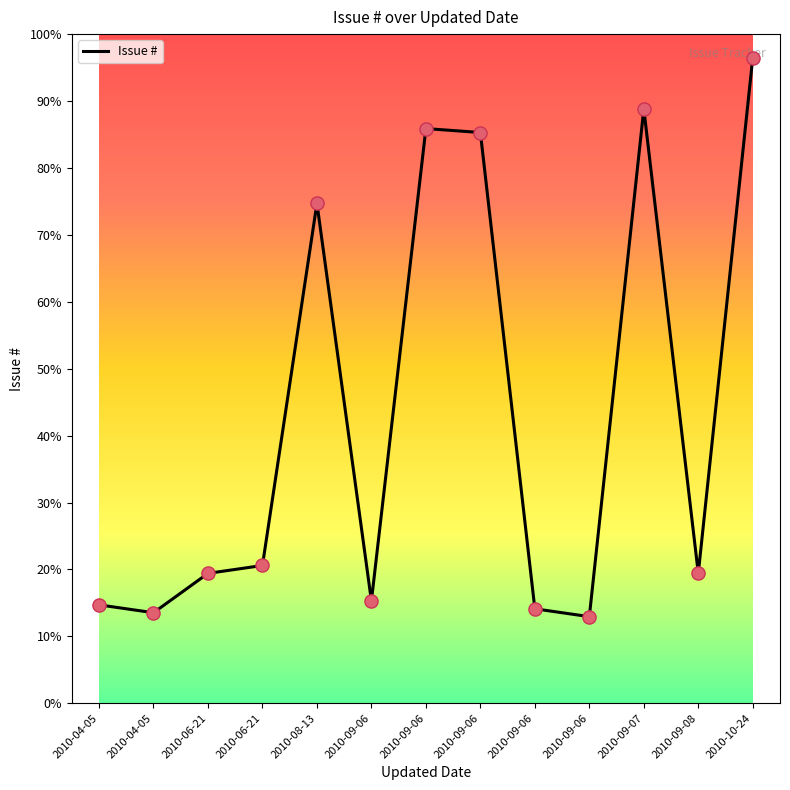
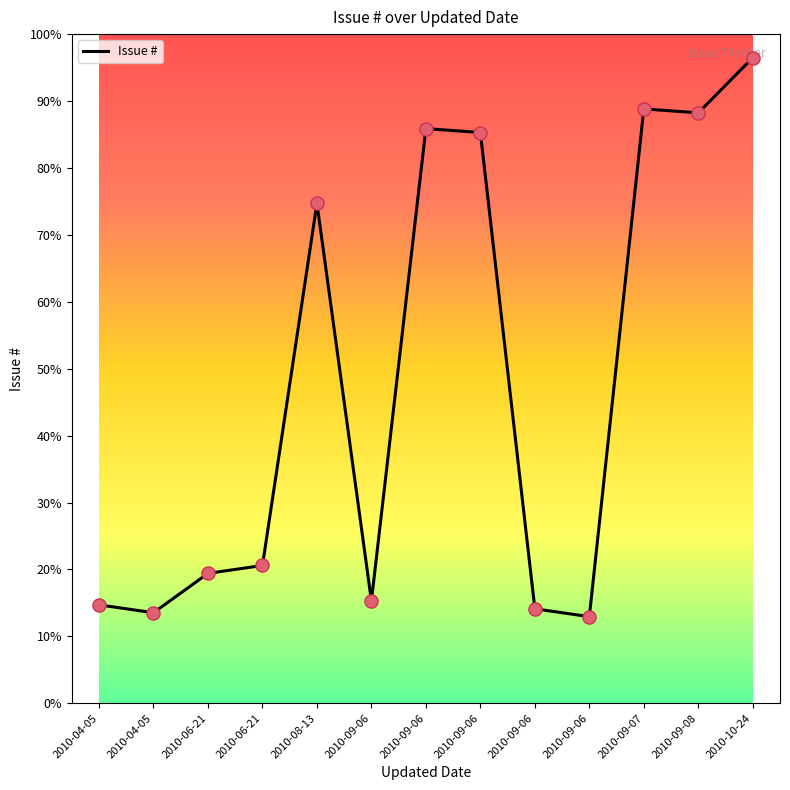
  {
    "2010-08-13": "75%",
    "2010-09-07": "89%",
-   "2010-09-08": "19%",
+   "2010-09-08": "88%",
    "2010-10-24": "96%"
  }
